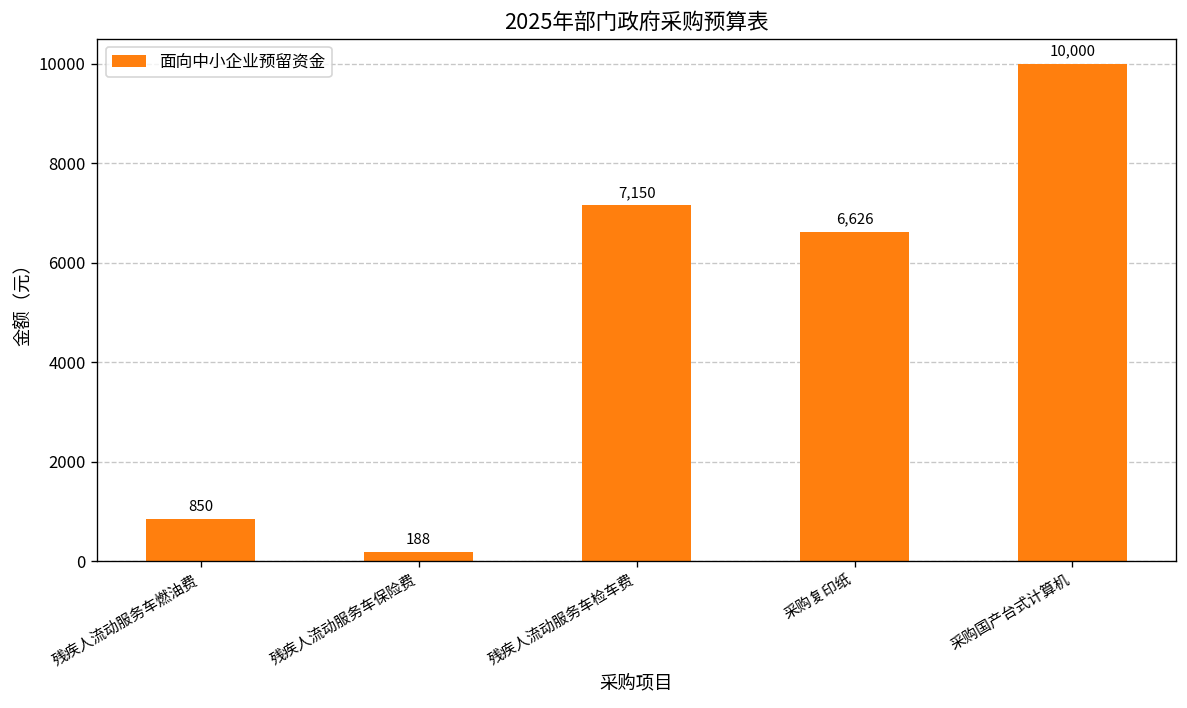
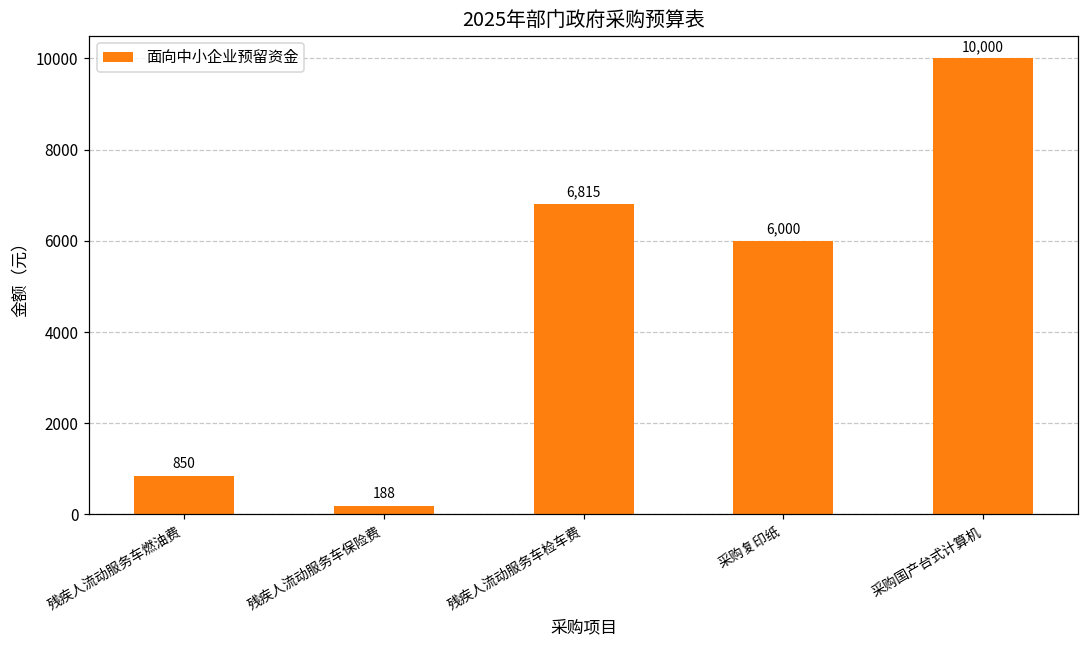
  {
    "残疾人流动服务车燃油费": "850",
    "残疾人流动服务车保险费": "188",
-   "残疾人流动服务车检车费": "7,150",
-   "采购复印纸": "6,626",
+   "残疾人流动服务车检车费": "6,815",
+   "采购复印纸": "6,000",
    "采购国产台式计算机": "10,000"
  }
